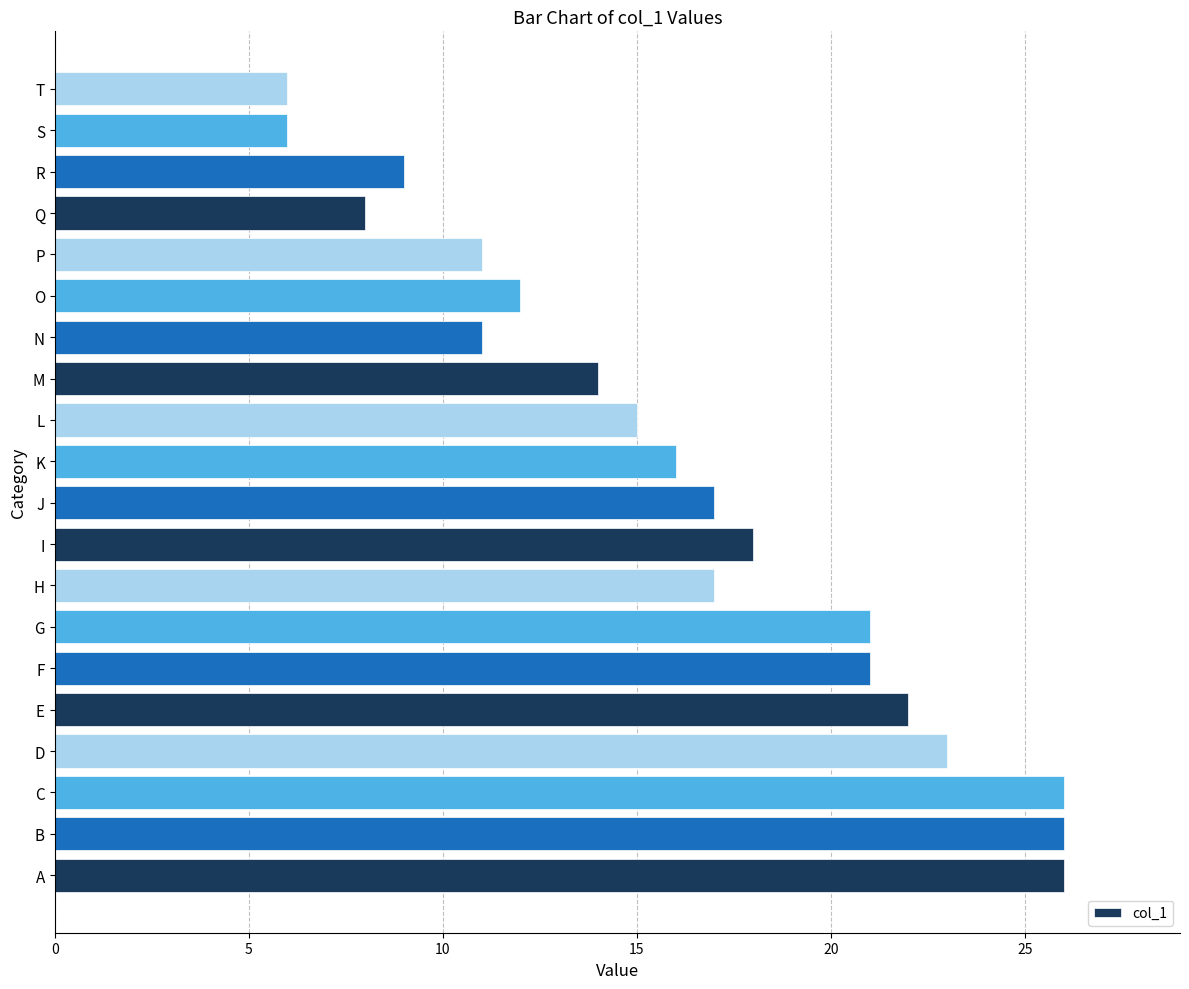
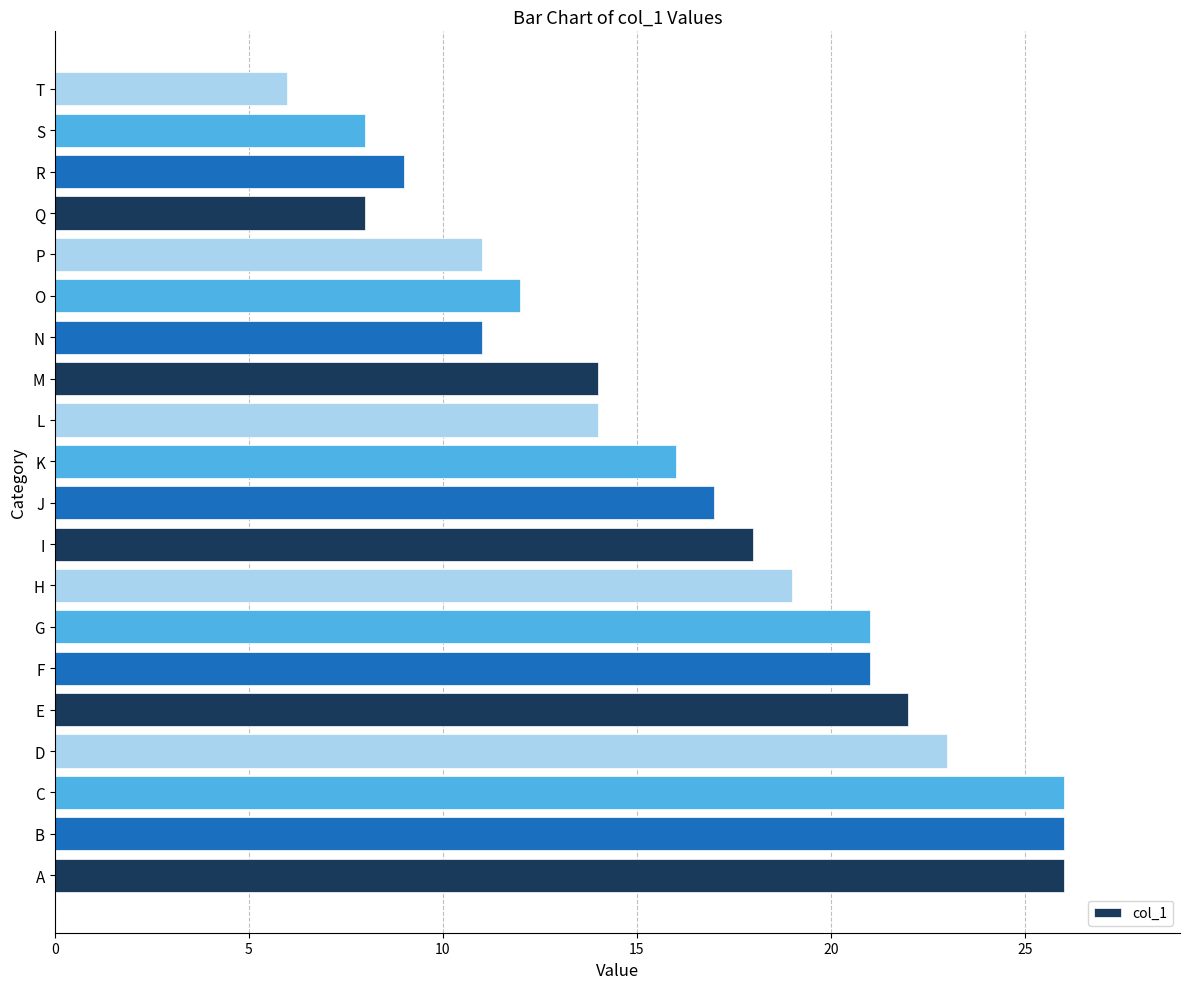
  {
    "T": 6,
-   "S": 6,
+   "S": 8,
    "R": 9,
    "Q": 8,
    "P": 11,
    "O": 12,
    "N": 11,
    "M": 14,
-   "L": 15,
+   "L": 14,
    "K": 16,
    "J": 17,
    "I": 18,
-   "H": 17,
+   "H": 19,
    "G": 21,
    "F": 21,
    "E": 22,
    "D": 23,
    "C": 26,
    "B": 26,
    "A": 26
  }
